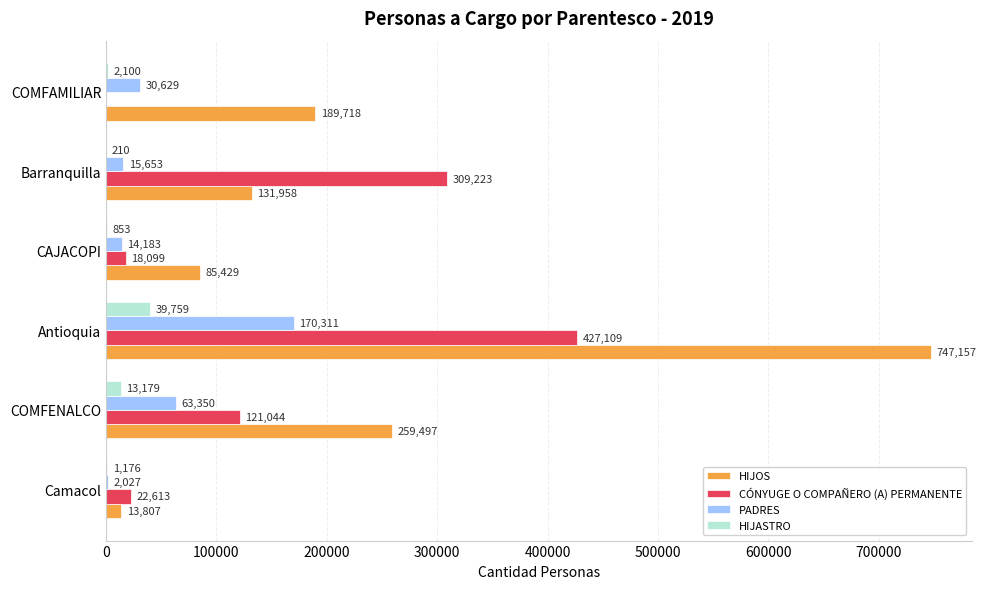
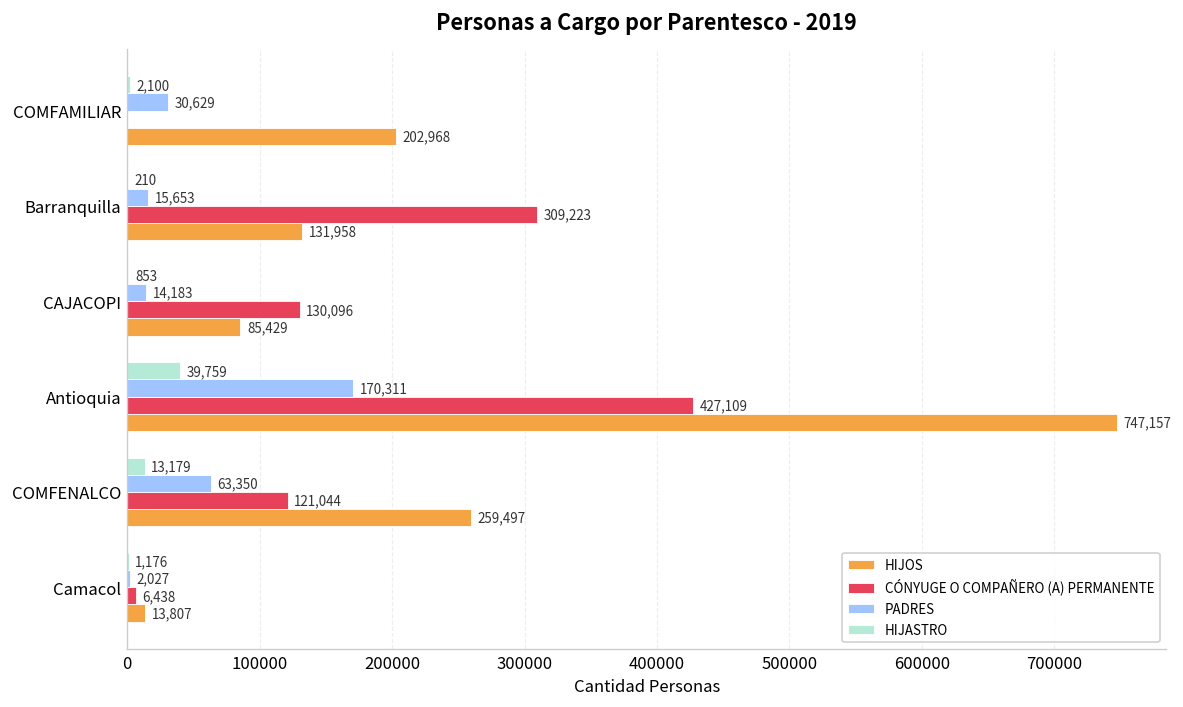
  {
    "HIJOS": {
-     "COMFAMILIAR": "189,718",
+     "COMFAMILIAR": "202,968",
      "Barranquilla": "131,958",
      "CAJACOPI": "85,429",
      "Antioquia": "747,157",
      "COMFENALCO": "259,497",
      "Camacol": "13,807"
    },
    "CÓNYUGE O COMPAÑERO (A) PERMANENTE": {
      "Barranquilla": "309,223",
-     "CAJACOPI": "18,099",
+     "CAJACOPI": "130,096",
      "Antioquia": "427,109",
      "COMFENALCO": "121,044",
-     "Camacol": "22,613"
+     "Camacol": "6,438"
    }
  }
